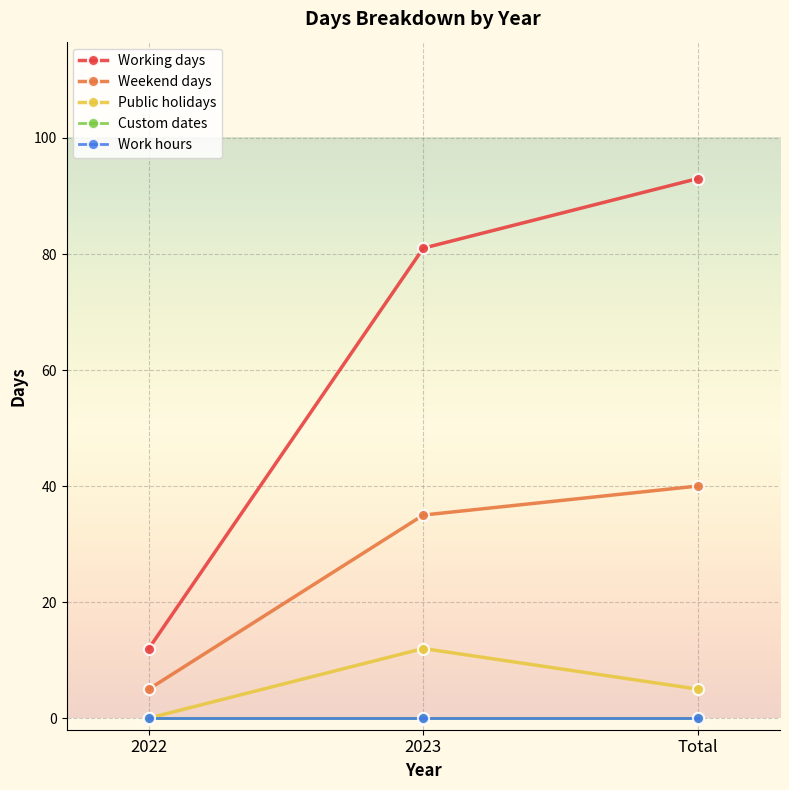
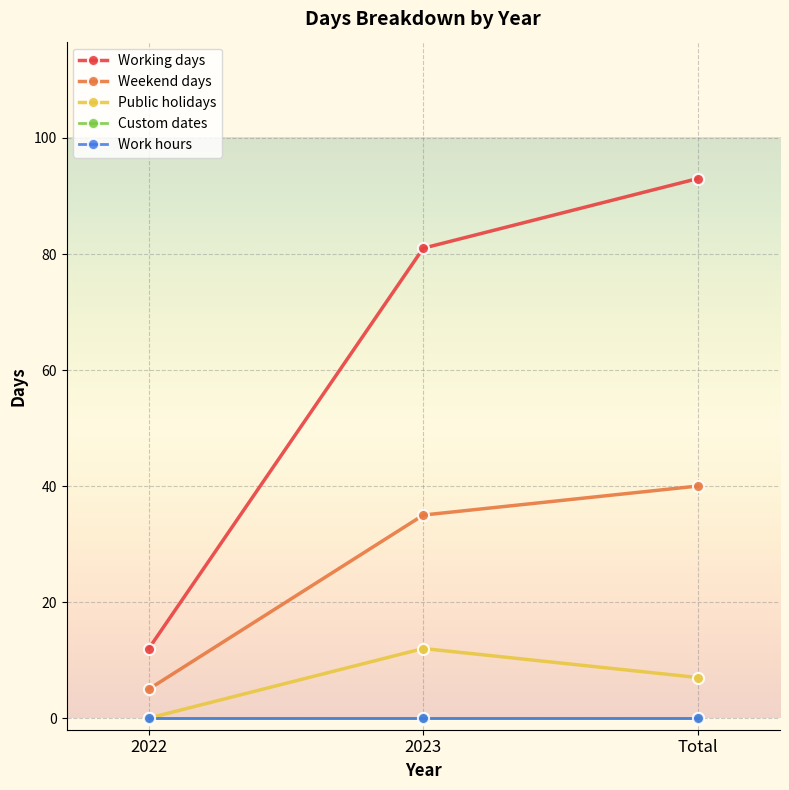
  {
    "Public holidays": {
      "2023": 12,
-     "Total": 5
+     "Total": 7
    },
    "Work hours": {
      "2023": 0,
      "Total": 0
    }
  }
